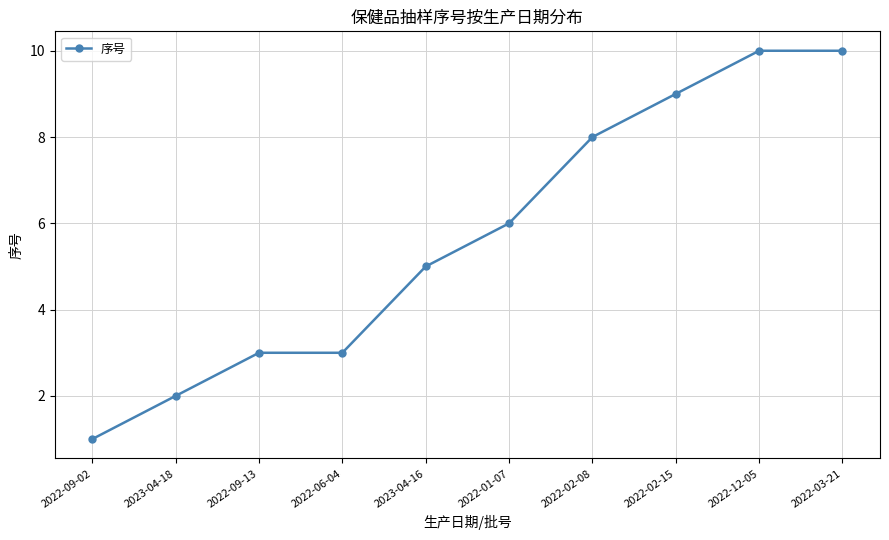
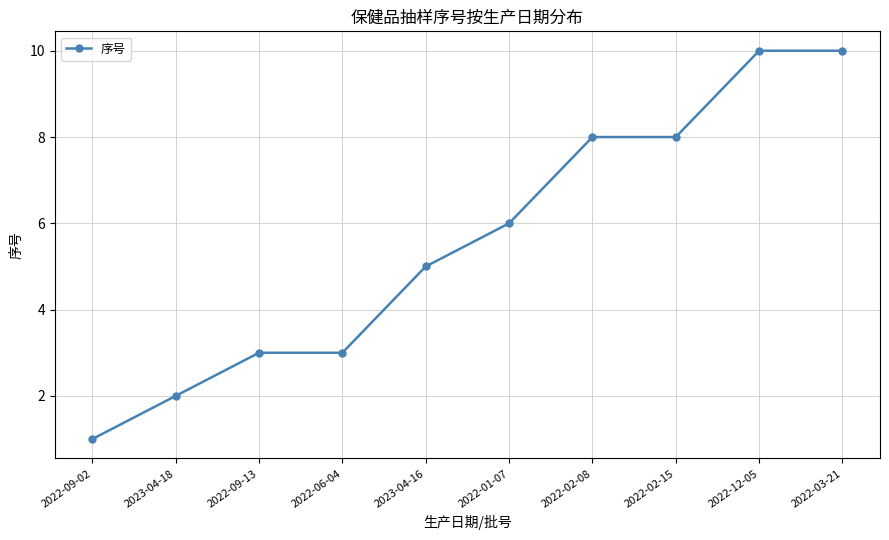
  {
    "2022-09-02": 1,
    "2023-04-18": 2,
    "2022-09-13": 3,
    "2022-06-04": 3,
    "2023-04-16": 5,
    "2022-01-07": 6,
    "2022-02-08": 8,
-   "2022-02-15": 9,
+   "2022-02-15": 8,
    "2022-12-05": 10,
    "2022-03-21": 10
  }
